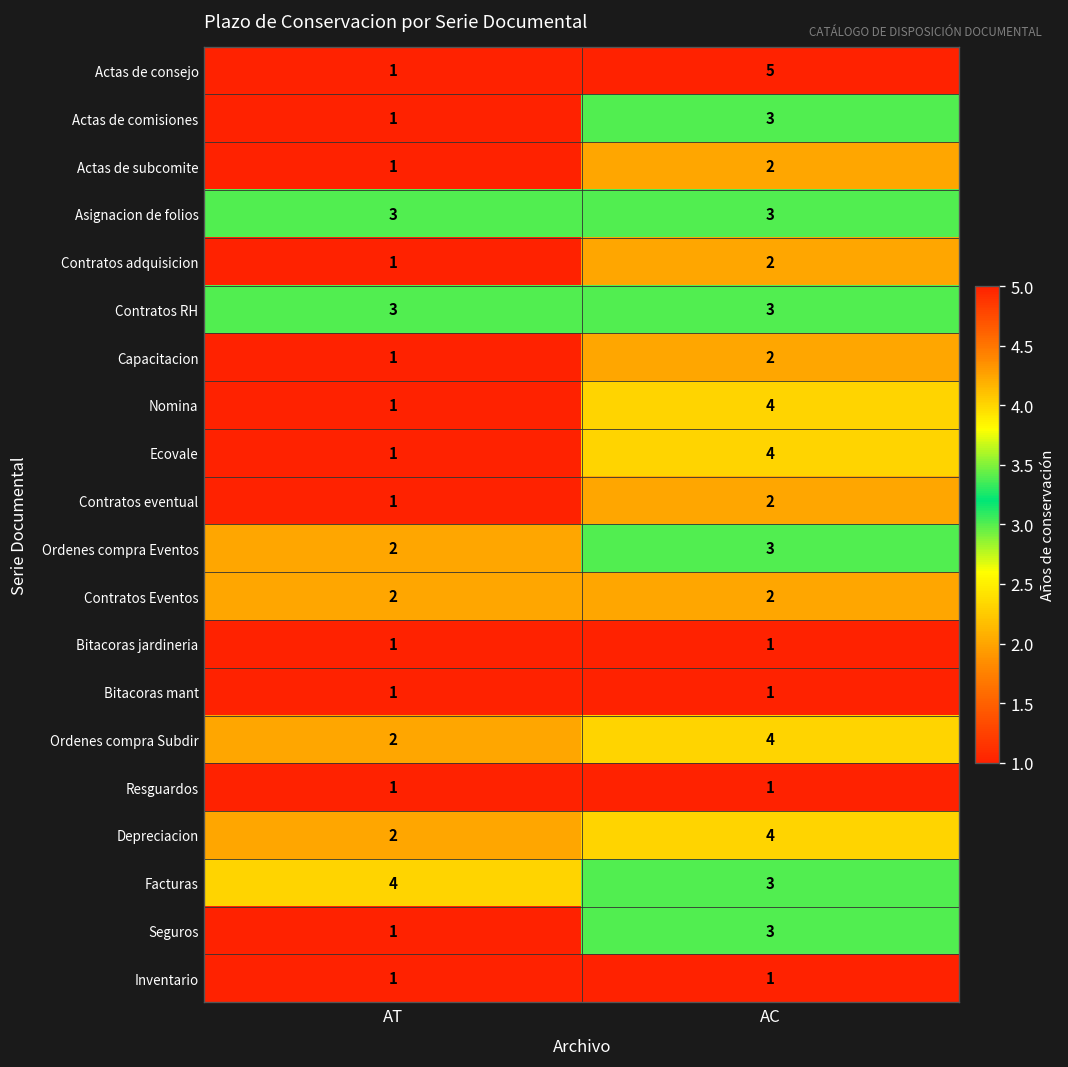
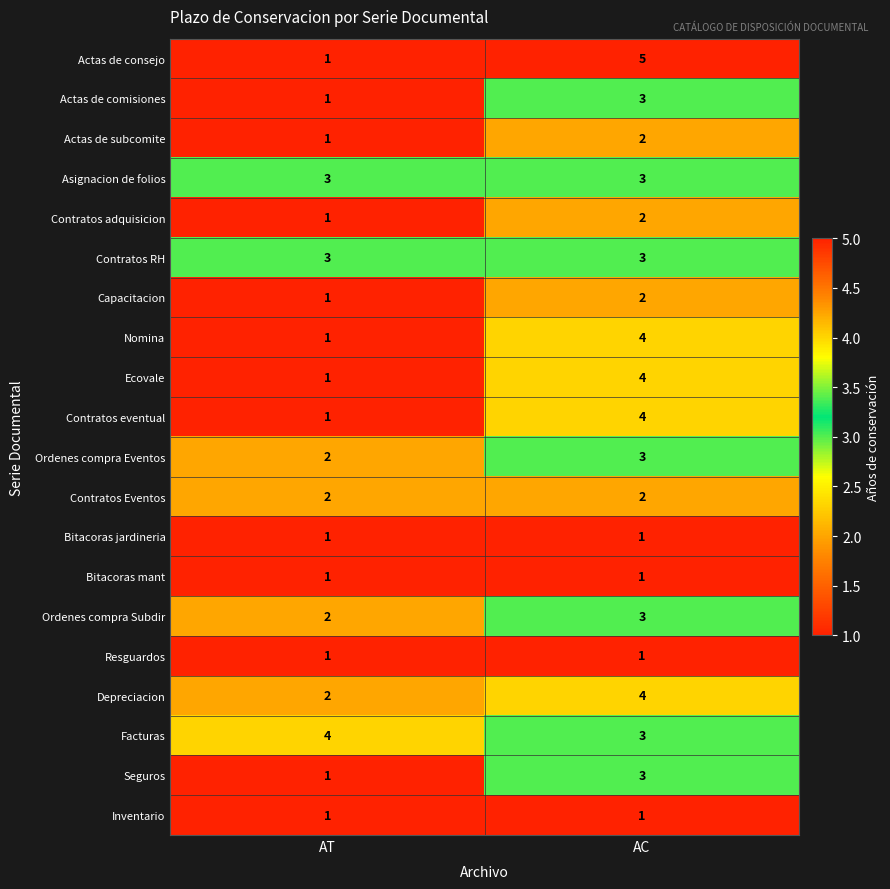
  {
    "Actas de consejo": {
      "AT": 1,
      "AC": 5
    },
    "Actas de comisiones": {
      "AT": 1,
      "AC": 3
    },
    "Actas de subcomite": {
      "AT": 1,
      "AC": 2
    },
    "Asignacion de folios": {
      "AT": 3,
      "AC": 3
    },
    "Contratos adquisicion": {
      "AT": 1,
      "AC": 2
    },
    "Contratos RH": {
      "AT": 3,
      "AC": 3
    },
    "Capacitacion": {
      "AT": 1,
      "AC": 2
    },
    "Nomina": {
      "AT": 1,
      "AC": 4
    },
    "Ecovale": {
      "AT": 1,
      "AC": 4
    },
    "Contratos eventual": {
      "AT": 1,
-     "AC": 2
+     "AC": 4
    },
    "Ordenes compra Eventos": {
      "AT": 2,
      "AC": 3
    },
    "Contratos Eventos": {
      "AT": 2,
      "AC": 2
    },
    "Bitacoras jardineria": {
      "AT": 1,
      "AC": 1
    },
    "Bitacoras mant": {
      "AT": 1,
      "AC": 1
    },
    "Ordenes compra Subdir": {
      "AT": 2,
-     "AC": 4
+     "AC": 3
    },
    "Resguardos": {
      "AT": 1,
      "AC": 1
    },
    "Depreciacion": {
      "AT": 2,
      "AC": 4
    },
    "Facturas": {
      "AT": 4,
      "AC": 3
    },
    "Seguros": {
      "AT": 1,
      "AC": 3
    },
    "Inventario": {
      "AT": 1,
      "AC": 1
    }
  }
